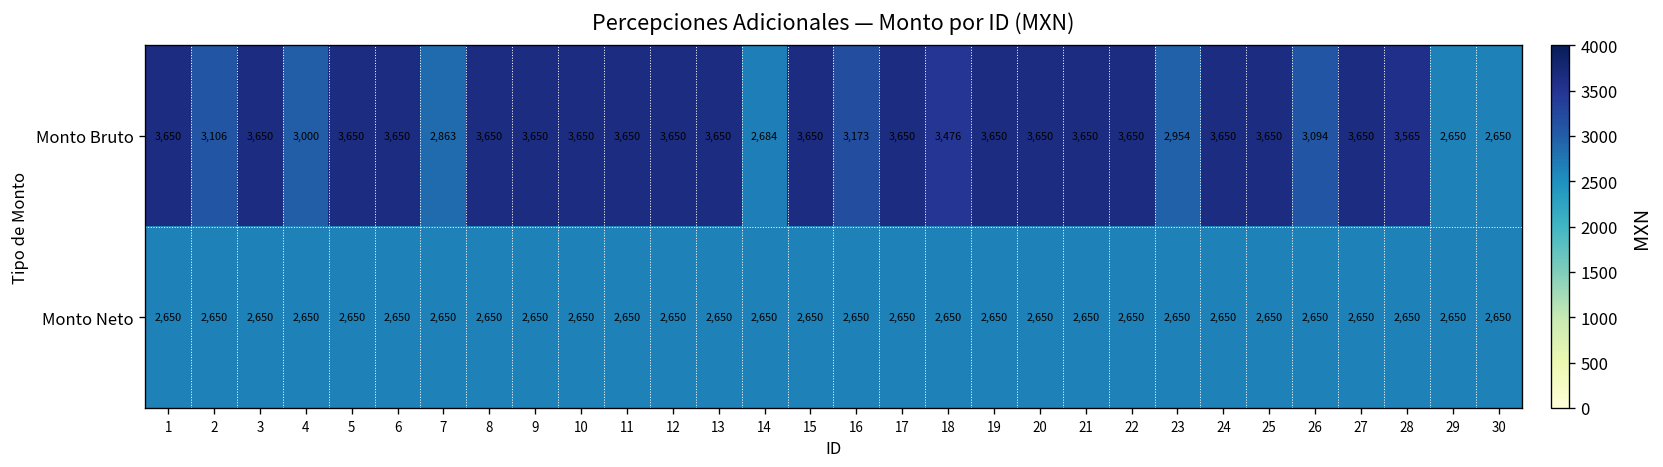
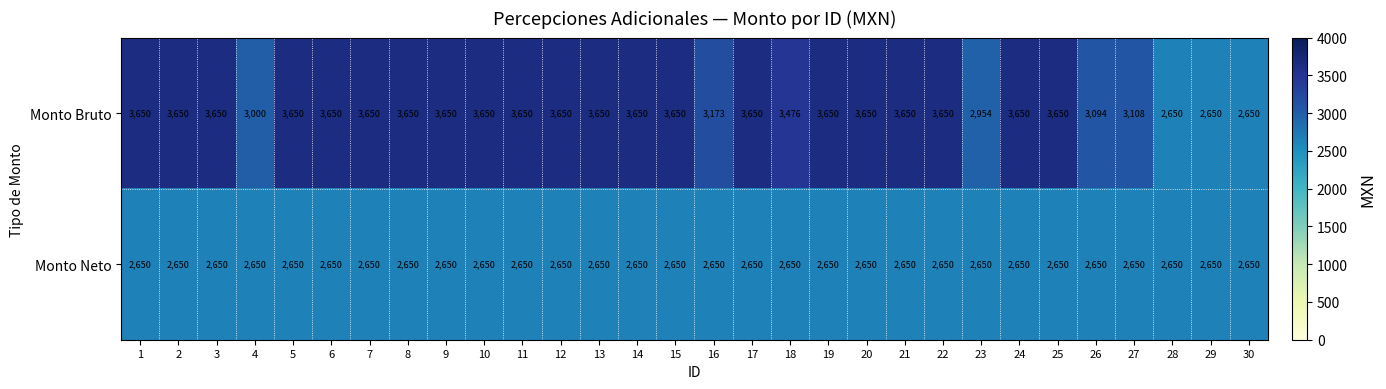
  {
    "Monto Bruto": {
      "1": "3,650",
-     "2": "3,106",
+     "2": "3,650",
      "3": "3,650",
      "4": "3,000",
      "5": "3,650",
      "6": "3,650",
-     "7": "2,863",
+     "7": "3,650",
      "8": "3,650",
      "9": "3,650",
      "10": "3,650",
      "11": "3,650",
      "12": "3,650",
      "13": "3,650",
-     "14": "2,684",
+     "14": "3,650",
      "15": "3,650",
      "16": "3,173",
      "17": "3,650",
      "18": "3,476",
      "19": "3,650",
      "20": "3,650",
      "21": "3,650",
      "22": "3,650",
      "23": "2,954",
      "24": "3,650",
      "25": "3,650",
      "26": "3,094",
-     "27": "3,650",
-     "28": "3,565",
+     "27": "3,108",
+     "28": "2,650",
      "29": "2,650",
      "30": "2,650"
    },
    "Monto Neto": {
      "1": "2,650",
      "2": "2,650",
      "3": "2,650",
      "4": "2,650",
      "5": "2,650",
      "6": "2,650",
      "7": "2,650",
      "8": "2,650",
      "9": "2,650",
      "10": "2,650",
      "11": "2,650",
      "12": "2,650",
      "13": "2,650",
      "14": "2,650",
      "15": "2,650",
      "16": "2,650",
      "17": "2,650",
      "18": "2,650",
      "19": "2,650",
      "20": "2,650",
      "21": "2,650",
      "22": "2,650",
      "23": "2,650",
      "24": "2,650",
      "25": "2,650",
      "26": "2,650",
      "27": "2,650",
      "28": "2,650",
      "29": "2,650",
      "30": "2,650"
    }
  }
